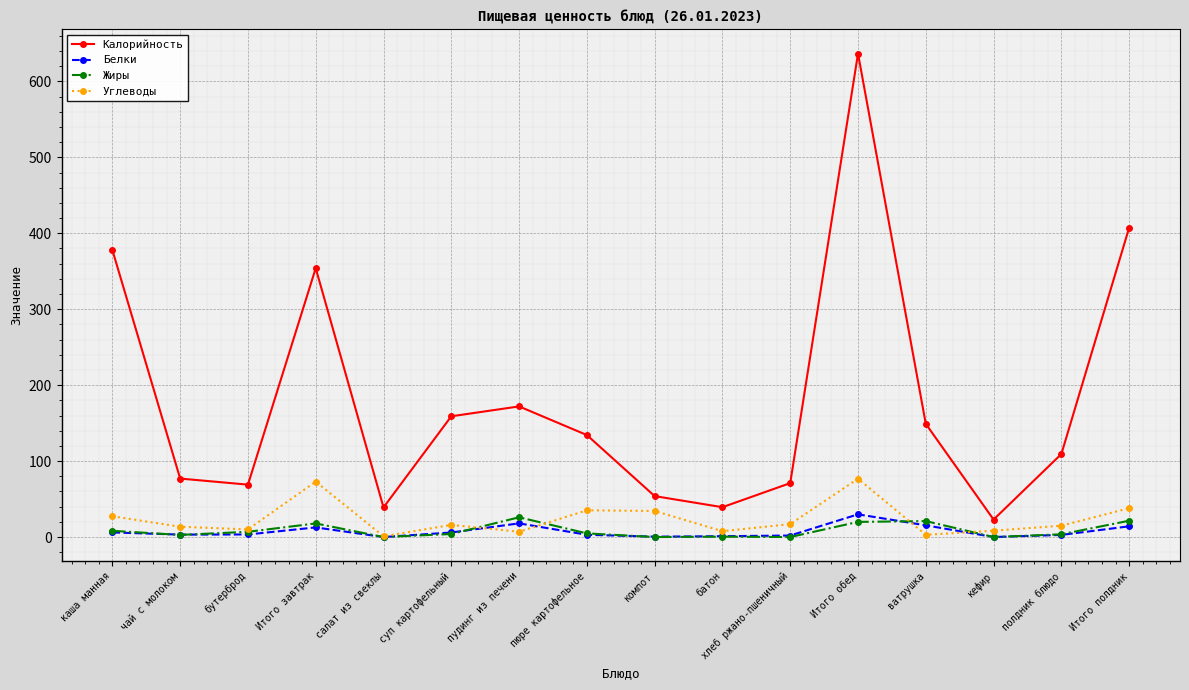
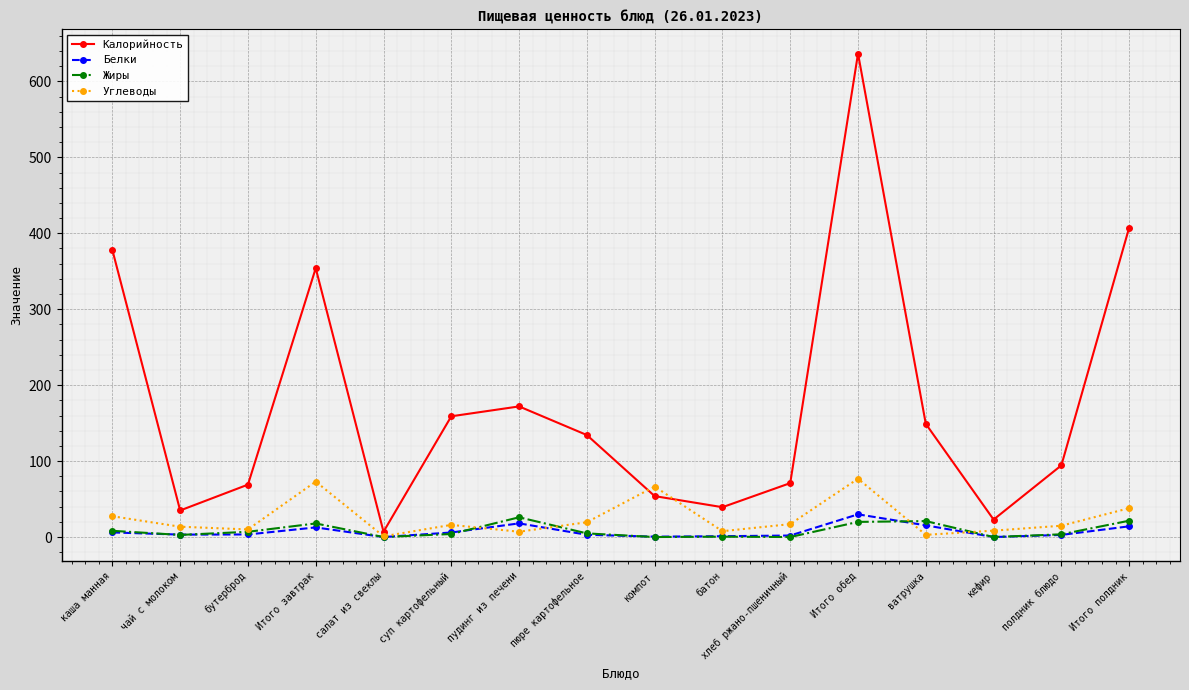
  {
    "Калорийность": {
      "каша манная": 380,
-     "чай с молоком": 80,
+     "чай с молоком": 40,
      "бутерброд": 70,
      "Итого завтрак": 350,
-     "салат из свеклы": 40,
+     "салат из свеклы": 10,
      "суп картофельный": 160,
      "пудинг из печени": 170,
      "пюре картофельное": 130,
      "компот": 50,
      "батон": 40,
      "хлеб ржано-пшеничный": 70,
      "Итого обед": 640,
      "ватрушка": 150,
      "кефир": 20,
-     "полдник блюдо": 110,
+     "полдник блюдо": 90,
      "Итого полдник": 410
    },
    "Белки": {
      "бутерброд": 0,
      "Итого завтрак": 10,
      "пудинг из печени": 20,
      "Итого обед": 30,
      "ватрушка": 20,
      "Итого полдник": 10
    },
    "Жиры": {
      "Итого завтрак": 20,
      "пудинг из печени": 30,
      "Итого обед": 20,
      "ватрушка": 20,
      "Итого полдник": 20
    },
    "Углеводы": {
      "каша манная": 30,
      "чай с молоком": 10,
      "Итого завтрак": 70,
      "суп картофельный": 20,
      "пудинг из печени": 10,
-     "пюре картофельное": 40,
-     "компот": 30,
+     "пюре картофельное": 20,
+     "компот": 70,
      "батон": 10,
      "хлеб ржано-пшеничный": 20,
      "Итого обед": 80,
      "ватрушка": 0,
      "кефир": 10,
      "полдник блюдо": 10,
      "Итого полдник": 40
    }
  }
